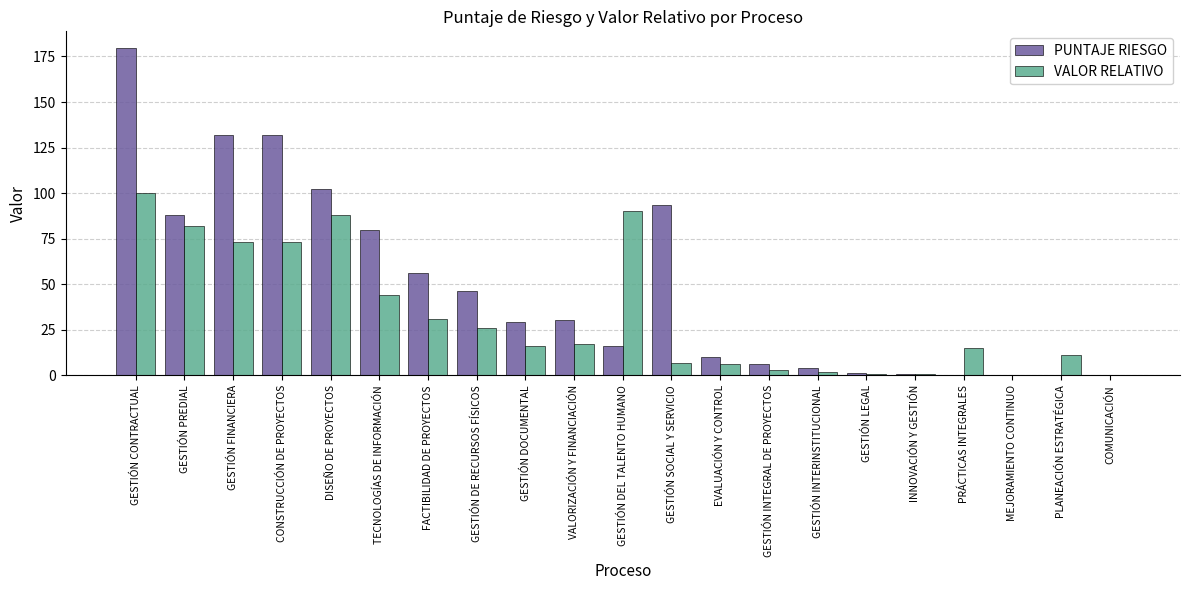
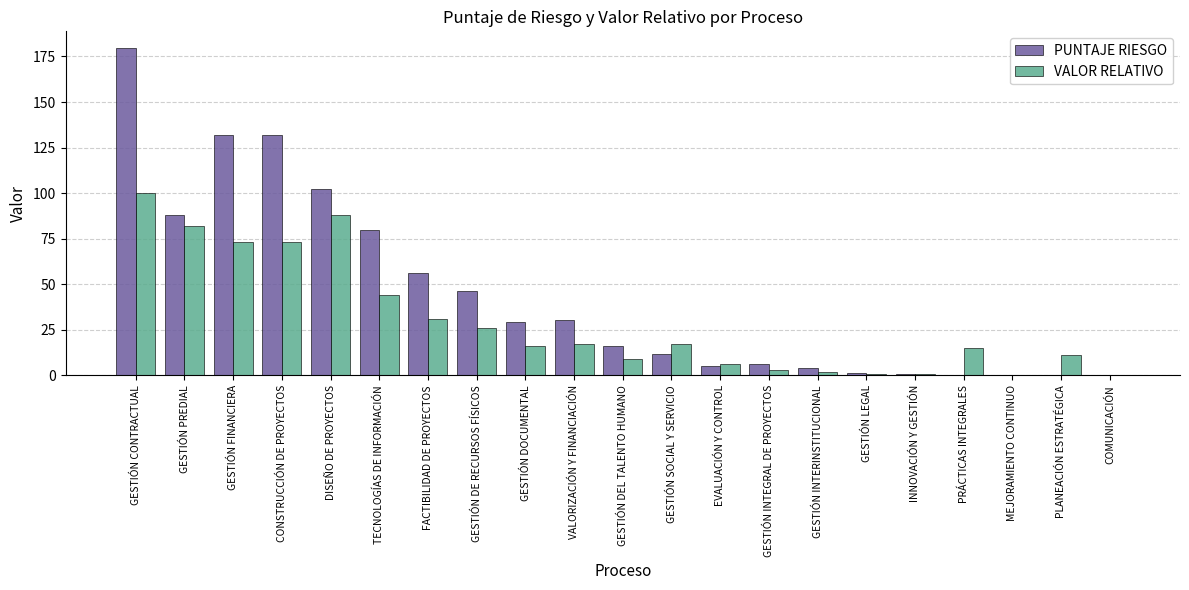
  {
    "PUNTAJE RIESGO": {
      "GESTIÓN CONTRACTUAL": 180,
      "GESTIÓN PREDIAL": 88,
      "GESTIÓN FINANCIERA": 132,
      "CONSTRUCCIÓN DE PROYECTOS": 132,
      "DISEÑO DE PROYECTOS": 102,
      "TECNOLOGÍAS DE INFORMACIÓN": 80,
      "FACTIBILIDAD DE PROYECTOS": 56,
      "GESTIÓN DE RECURSOS FÍSICOS": 46,
      "GESTIÓN DOCUMENTAL": 30,
      "VALORIZACIÓN Y FINANCIACIÓN": 30,
      "GESTIÓN DEL TALENTO HUMANO": 16,
-     "GESTIÓN SOCIAL Y SERVICIO": 93,
-     "EVALUACIÓN Y CONTROL": 10,
+     "GESTIÓN SOCIAL Y SERVICIO": 12,
+     "EVALUACIÓN Y CONTROL": 5,
      "GESTIÓN INTEGRAL DE PROYECTOS": 6,
      "GESTIÓN INTERINSTITUCIONAL": 4
    },
    "VALOR RELATIVO": {
      "GESTIÓN CONTRACTUAL": 100,
      "GESTIÓN PREDIAL": 82,
      "GESTIÓN FINANCIERA": 73,
      "CONSTRUCCIÓN DE PROYECTOS": 73,
      "DISEÑO DE PROYECTOS": 88,
      "TECNOLOGÍAS DE INFORMACIÓN": 44,
      "FACTIBILIDAD DE PROYECTOS": 31,
      "GESTIÓN DE RECURSOS FÍSICOS": 26,
      "GESTIÓN DOCUMENTAL": 16,
      "VALORIZACIÓN Y FINANCIACIÓN": 17,
-     "GESTIÓN DEL TALENTO HUMANO": 90,
-     "GESTIÓN SOCIAL Y SERVICIO": 7,
+     "GESTIÓN DEL TALENTO HUMANO": 9,
+     "GESTIÓN SOCIAL Y SERVICIO": 17,
      "EVALUACIÓN Y CONTROL": 6,
      "GESTIÓN INTEGRAL DE PROYECTOS": 3,
      "GESTIÓN INTERINSTITUCIONAL": 2,
      "PRÁCTICAS INTEGRALES": 15,
      "MEJORAMIENTO CONTINUO": 0,
      "PLANEACIÓN ESTRATÉGICA": 11,
      "COMUNICACIÓN": 0
    }
  }
